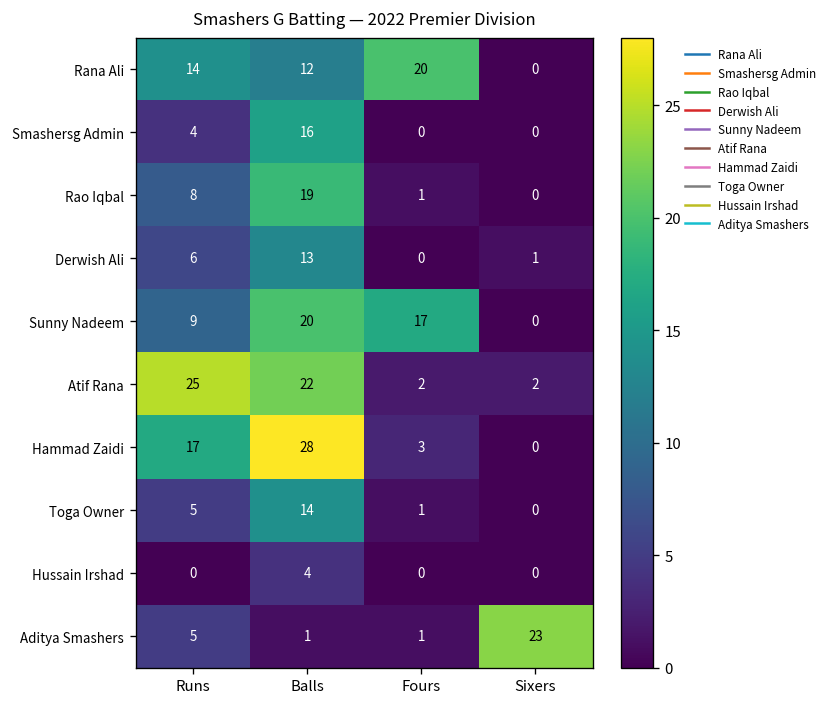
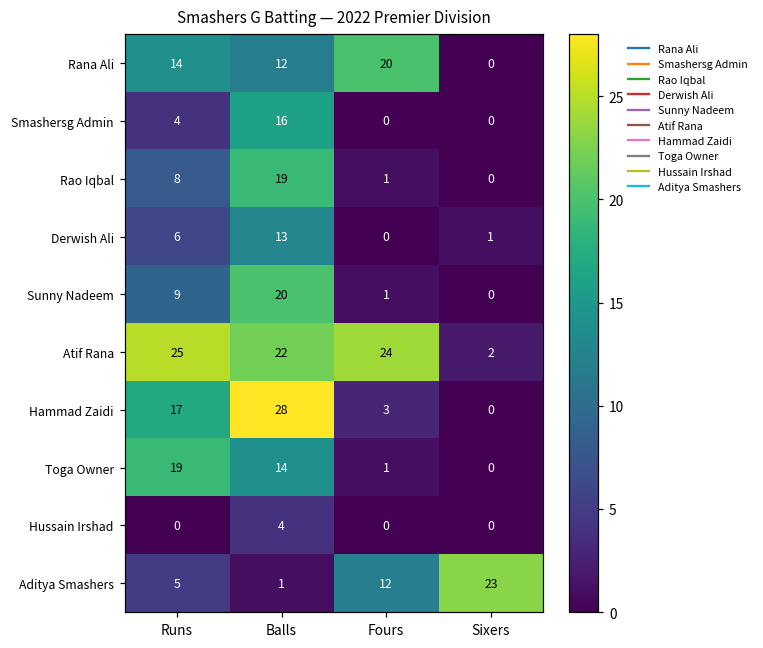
  {
    "Rana Ali": {
      "Runs": 14,
      "Balls": 12,
      "Fours": 20,
      "Sixers": 0
    },
    "Smashersg Admin": {
      "Runs": 4,
      "Balls": 16,
      "Fours": 0,
      "Sixers": 0
    },
    "Rao Iqbal": {
      "Runs": 8,
      "Balls": 19,
      "Fours": 1,
      "Sixers": 0
    },
    "Derwish Ali": {
      "Runs": 6,
      "Balls": 13,
      "Fours": 0,
      "Sixers": 1
    },
    "Sunny Nadeem": {
      "Runs": 9,
      "Balls": 20,
-     "Fours": 17,
+     "Fours": 1,
      "Sixers": 0
    },
    "Atif Rana": {
      "Runs": 25,
      "Balls": 22,
-     "Fours": 2,
+     "Fours": 24,
      "Sixers": 2
    },
    "Hammad Zaidi": {
      "Runs": 17,
      "Balls": 28,
      "Fours": 3,
      "Sixers": 0
    },
    "Toga Owner": {
-     "Runs": 5,
+     "Runs": 19,
      "Balls": 14,
      "Fours": 1,
      "Sixers": 0
    },
    "Hussain Irshad": {
      "Runs": 0,
      "Balls": 4,
      "Fours": 0,
      "Sixers": 0
    },
    "Aditya Smashers": {
      "Runs": 5,
      "Balls": 1,
-     "Fours": 1,
+     "Fours": 12,
      "Sixers": 23
    }
  }
